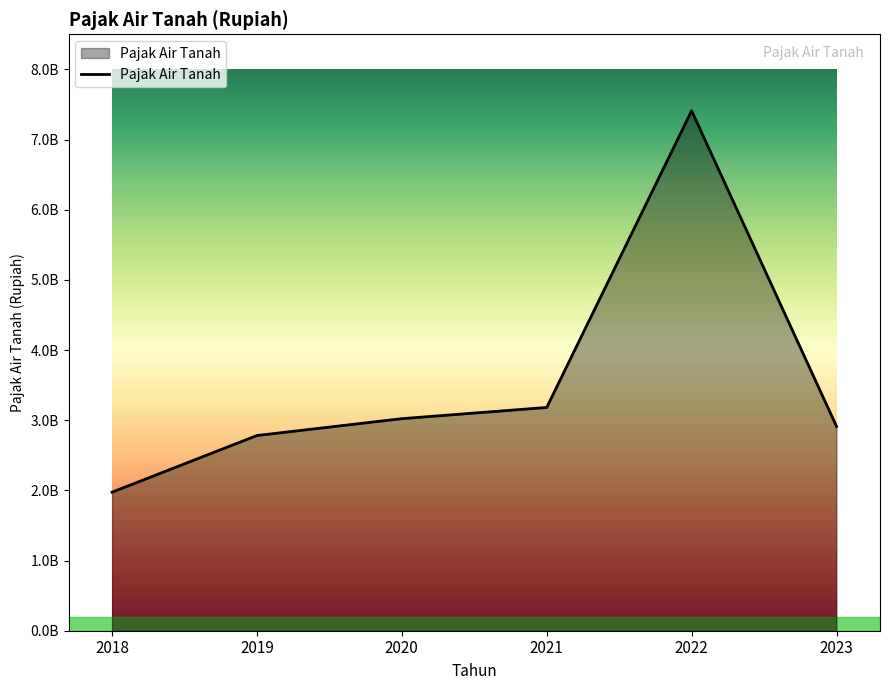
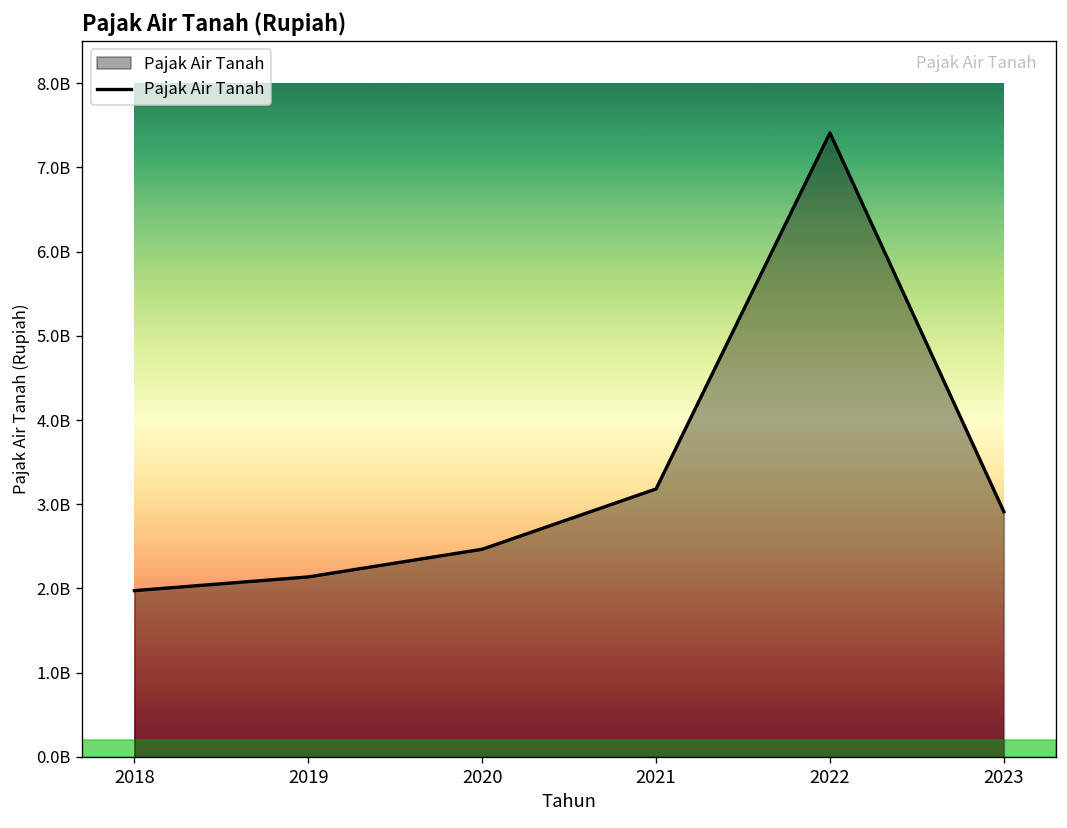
  {
    "2018": 2000000000,
-   "2019": 2800000000,
-   "2020": 3000000000,
+   "2019": 2100000000,
+   "2020": 2500000000,
    "2021": 3200000000,
    "2022": 7400000000,
    "2023": 2900000000
  }
